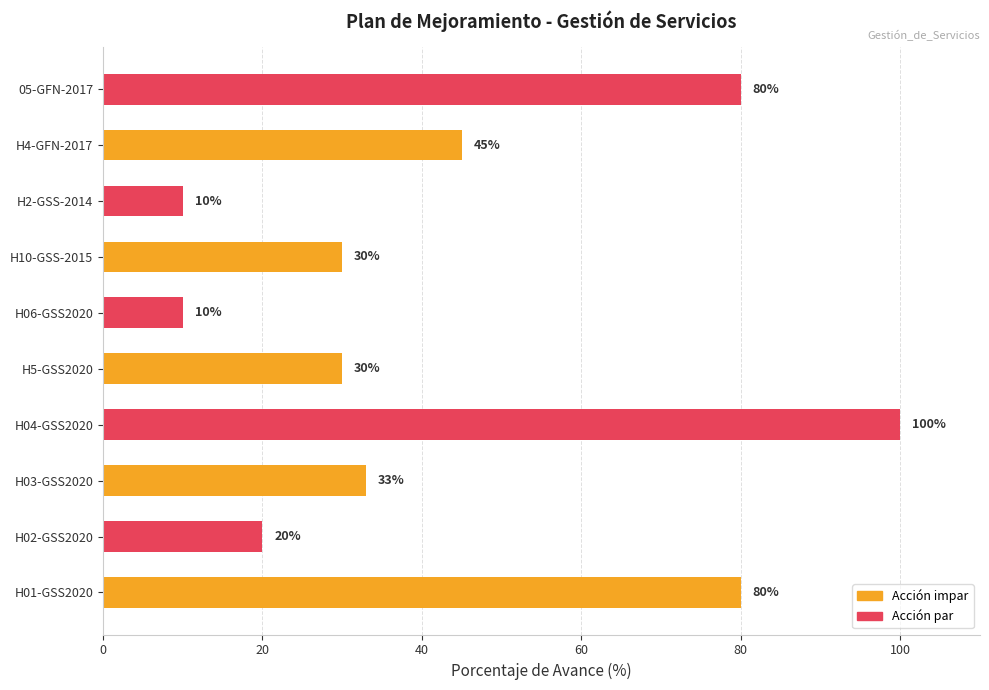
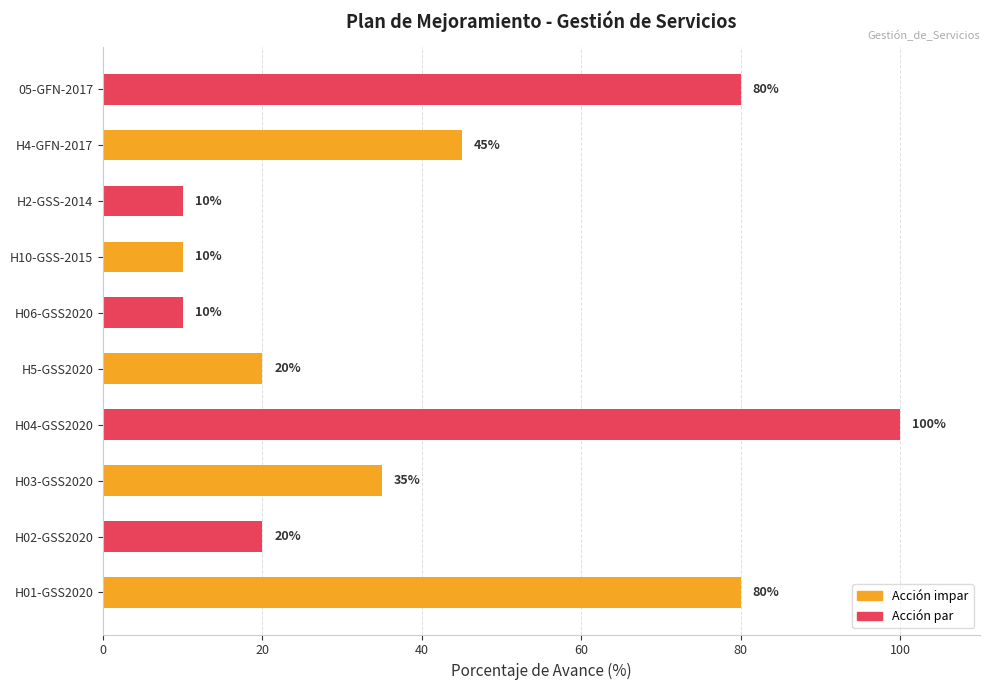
  {
    "05-GFN-2017": "80%",
    "H4-GFN-2017": "45%",
    "H2-GSS-2014": "10%",
-   "H10-GSS-2015": "30%",
+   "H10-GSS-2015": "10%",
    "H06-GSS2020": "10%",
-   "H5-GSS2020": "30%",
+   "H5-GSS2020": "20%",
    "H04-GSS2020": "100%",
-   "H03-GSS2020": "33%",
+   "H03-GSS2020": "35%",
    "H02-GSS2020": "20%",
    "H01-GSS2020": "80%"
  }
